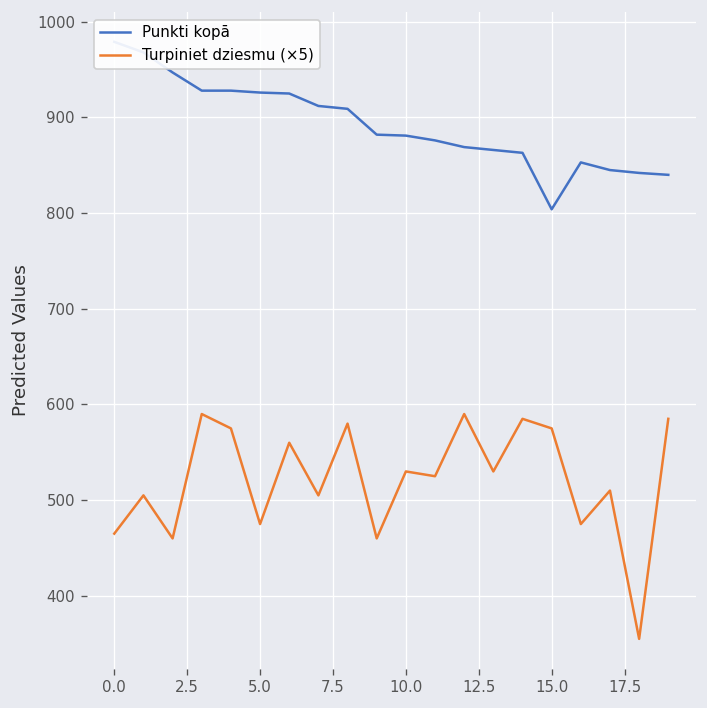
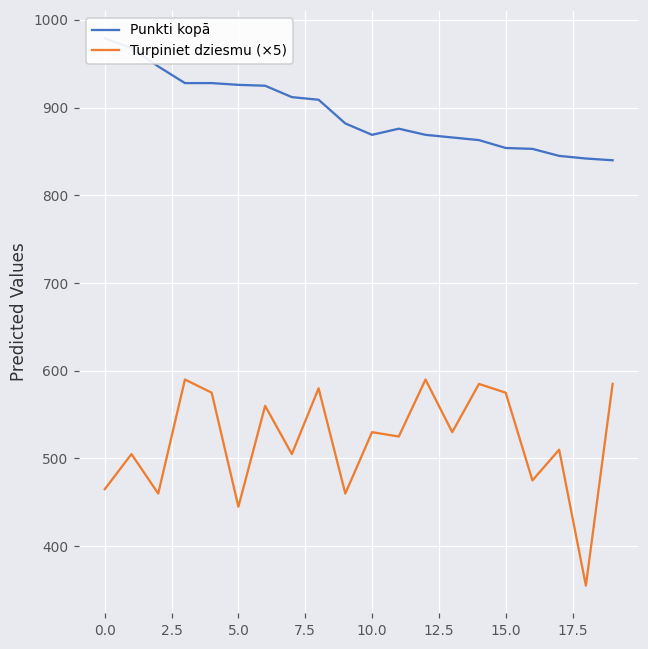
  {
    "Punkti kopā": {
      "5.0": 930,
-     "10.0": 880,
-     "15.0": 800
+     "10.0": 870,
+     "15.0": 850
    },
    "Turpiniet dziesmu (×5)": {
      "0.0": 470,
-     "5.0": 480,
+     "5.0": 450,
      "10.0": 530,
      "15.0": 580
    }
  }
